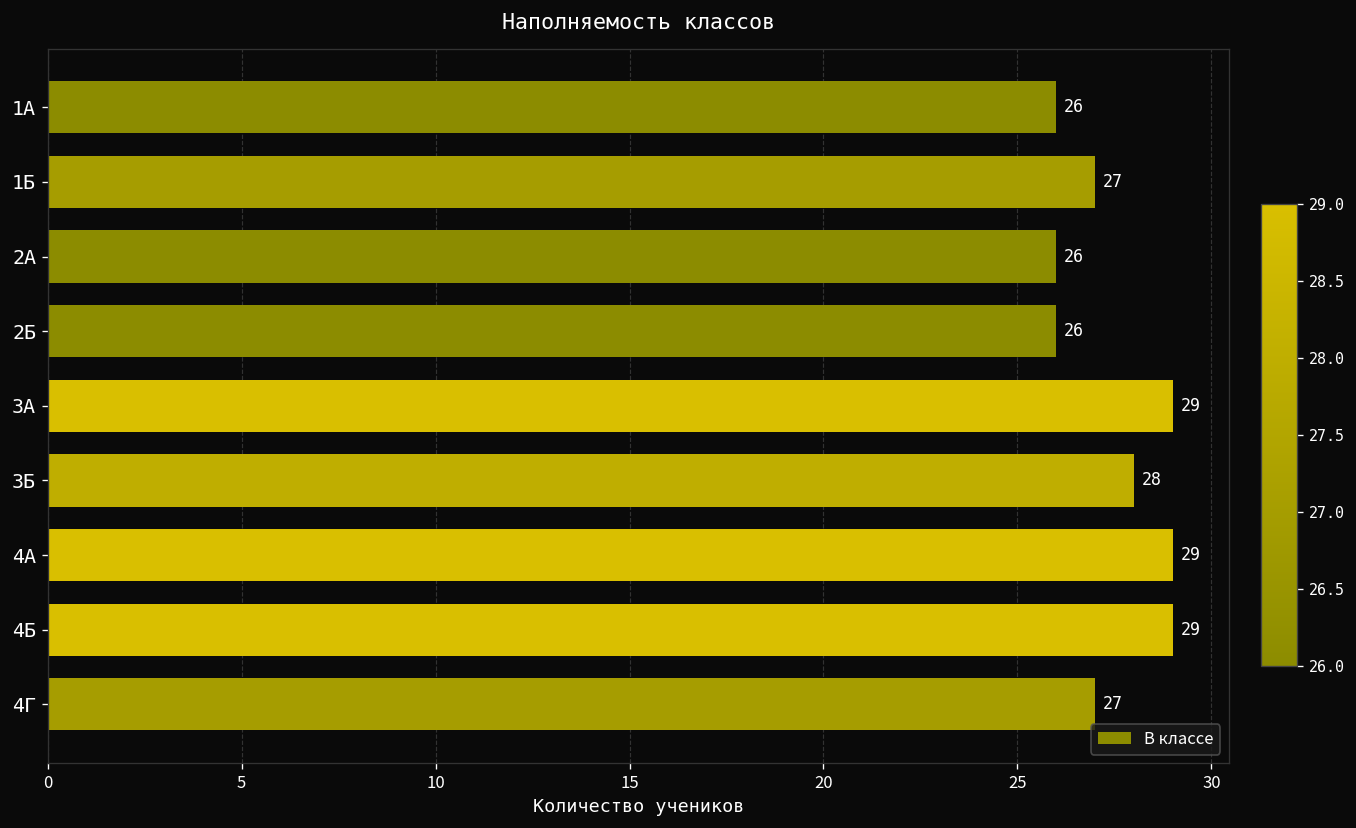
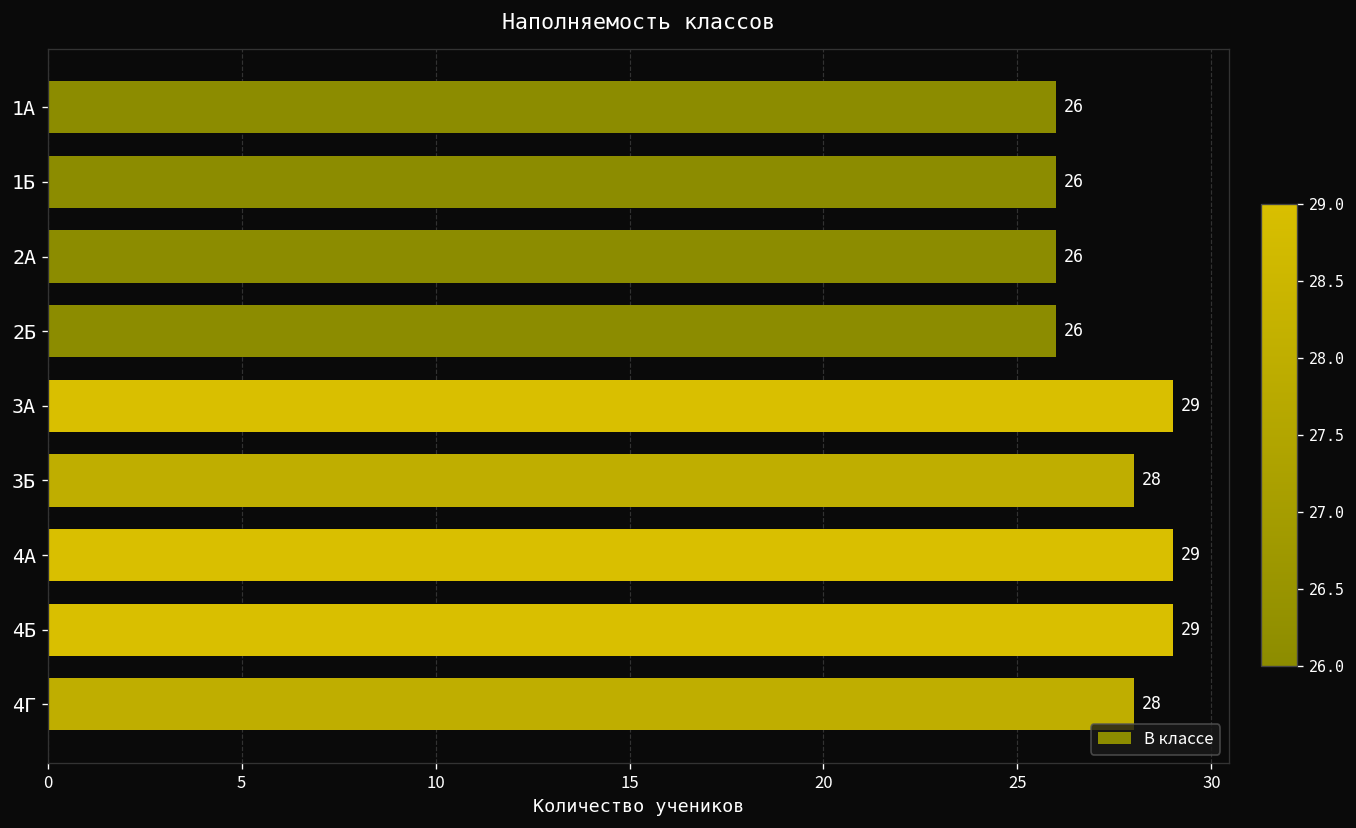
  {
    "1А": 26,
-   "1Б": 27,
+   "1Б": 26,
    "2А": 26,
    "2Б": 26,
    "3А": 29,
    "3Б": 28,
    "4А": 29,
    "4Б": 29,
-   "4Г": 27
+   "4Г": 28
  }
